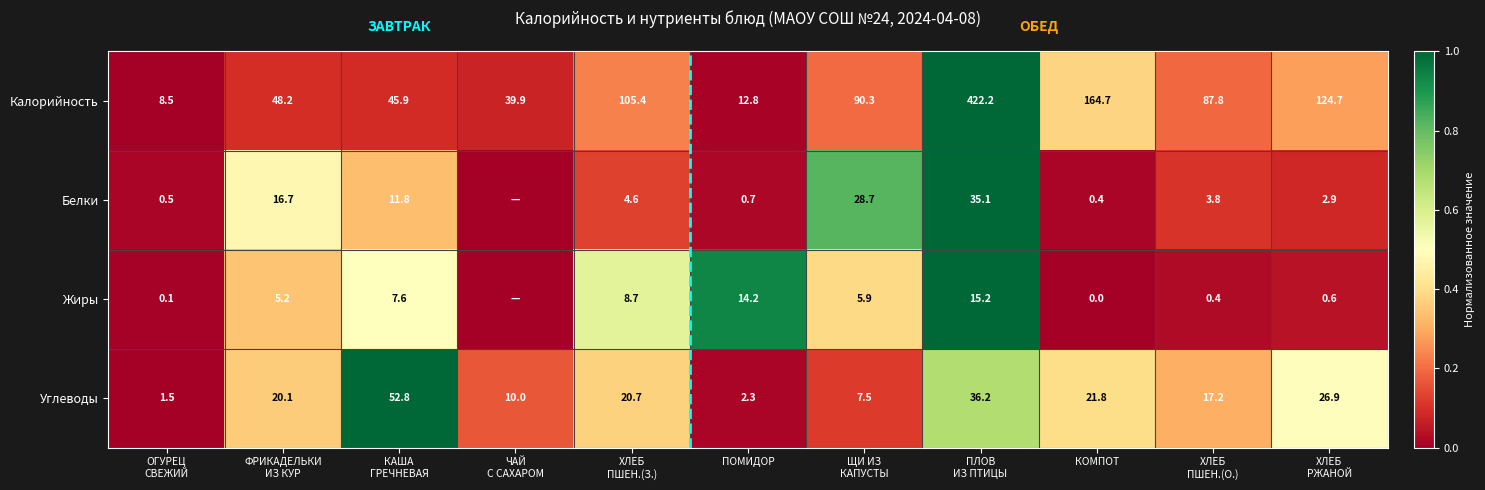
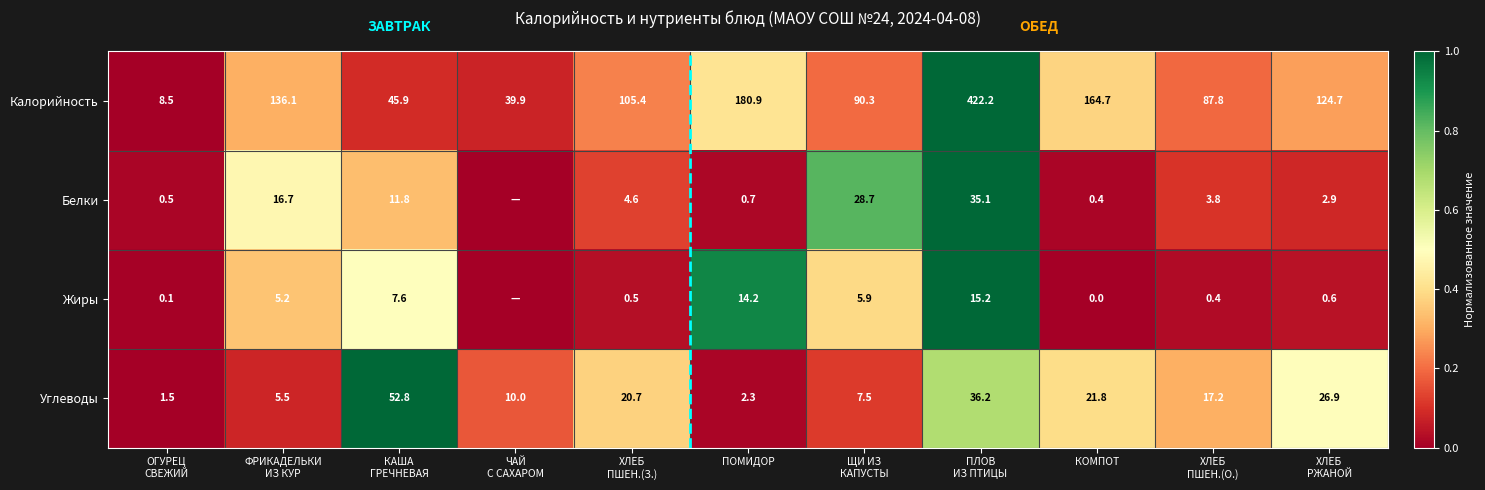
  {
    "Калорийность": {
      "ОГУРЕЦ СВЕЖИЙ": 8.5,
-     "ФРИКАДЕЛЬКИ ИЗ КУР": 48.2,
+     "ФРИКАДЕЛЬКИ ИЗ КУР": 136.1,
      "КАША ГРЕЧНЕВАЯ": 45.9,
      "ЧАЙ С САХАРОМ": 39.9,
      "ХЛЕБ ПШЕН.(З.)": 105.4,
-     "ПОМИДОР": 12.8,
+     "ПОМИДОР": 180.9,
      "ЩИ ИЗ КАПУСТЫ": 90.3,
      "ПЛОВ ИЗ ПТИЦЫ": 422.2,
      "КОМПОТ": 164.7,
      "ХЛЕБ ПШЕН.(О.)": 87.8,
      "ХЛЕБ РЖАНОЙ": 124.7
    },
    "Белки": {
      "ОГУРЕЦ СВЕЖИЙ": 0.5,
      "ФРИКАДЕЛЬКИ ИЗ КУР": 16.7,
      "КАША ГРЕЧНЕВАЯ": 11.8,
      "ХЛЕБ ПШЕН.(З.)": 4.6,
      "ПОМИДОР": 0.7,
      "ЩИ ИЗ КАПУСТЫ": 28.7,
      "ПЛОВ ИЗ ПТИЦЫ": 35.1,
      "КОМПОТ": 0.4,
      "ХЛЕБ ПШЕН.(О.)": 3.8,
      "ХЛЕБ РЖАНОЙ": 2.9
    },
    "Жиры": {
      "ОГУРЕЦ СВЕЖИЙ": 0.1,
      "ФРИКАДЕЛЬКИ ИЗ КУР": 5.2,
      "КАША ГРЕЧНЕВАЯ": 7.6,
-     "ХЛЕБ ПШЕН.(З.)": 8.7,
+     "ХЛЕБ ПШЕН.(З.)": 0.5,
      "ПОМИДОР": 14.2,
      "ЩИ ИЗ КАПУСТЫ": 5.9,
      "ПЛОВ ИЗ ПТИЦЫ": 15.2,
      "КОМПОТ": 0.0,
      "ХЛЕБ ПШЕН.(О.)": 0.4,
      "ХЛЕБ РЖАНОЙ": 0.6
    },
    "Углеводы": {
      "ОГУРЕЦ СВЕЖИЙ": 1.5,
-     "ФРИКАДЕЛЬКИ ИЗ КУР": 20.1,
+     "ФРИКАДЕЛЬКИ ИЗ КУР": 5.5,
      "КАША ГРЕЧНЕВАЯ": 52.8,
      "ЧАЙ С САХАРОМ": 10.0,
      "ХЛЕБ ПШЕН.(З.)": 20.7,
      "ПОМИДОР": 2.3,
      "ЩИ ИЗ КАПУСТЫ": 7.5,
      "ПЛОВ ИЗ ПТИЦЫ": 36.2,
      "КОМПОТ": 21.8,
      "ХЛЕБ ПШЕН.(О.)": 17.2,
      "ХЛЕБ РЖАНОЙ": 26.9
    }
  }
